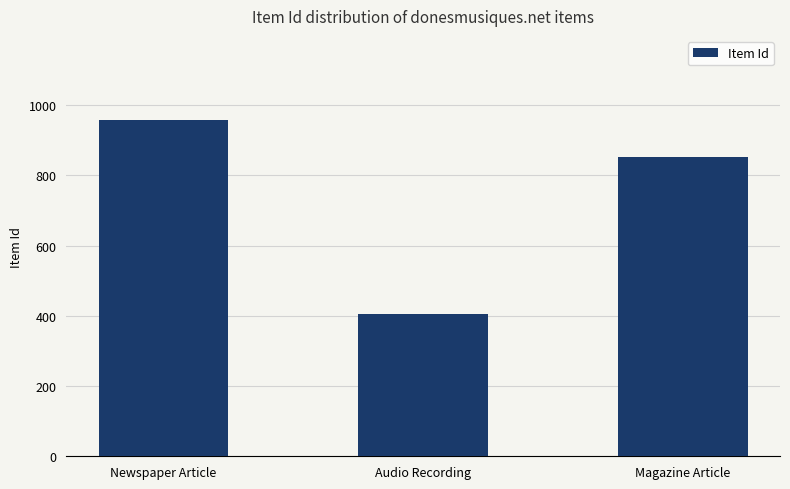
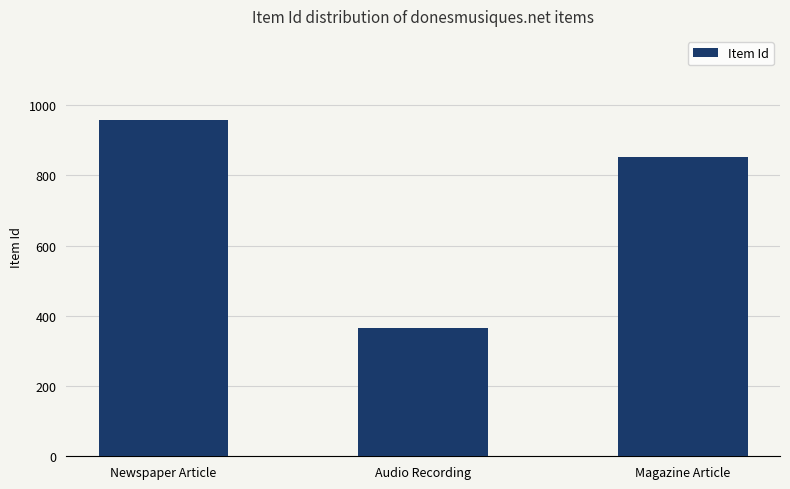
  {
    "Newspaper Article": 960,
-   "Audio Recording": 410,
+   "Audio Recording": 370,
    "Magazine Article": 850
  }
